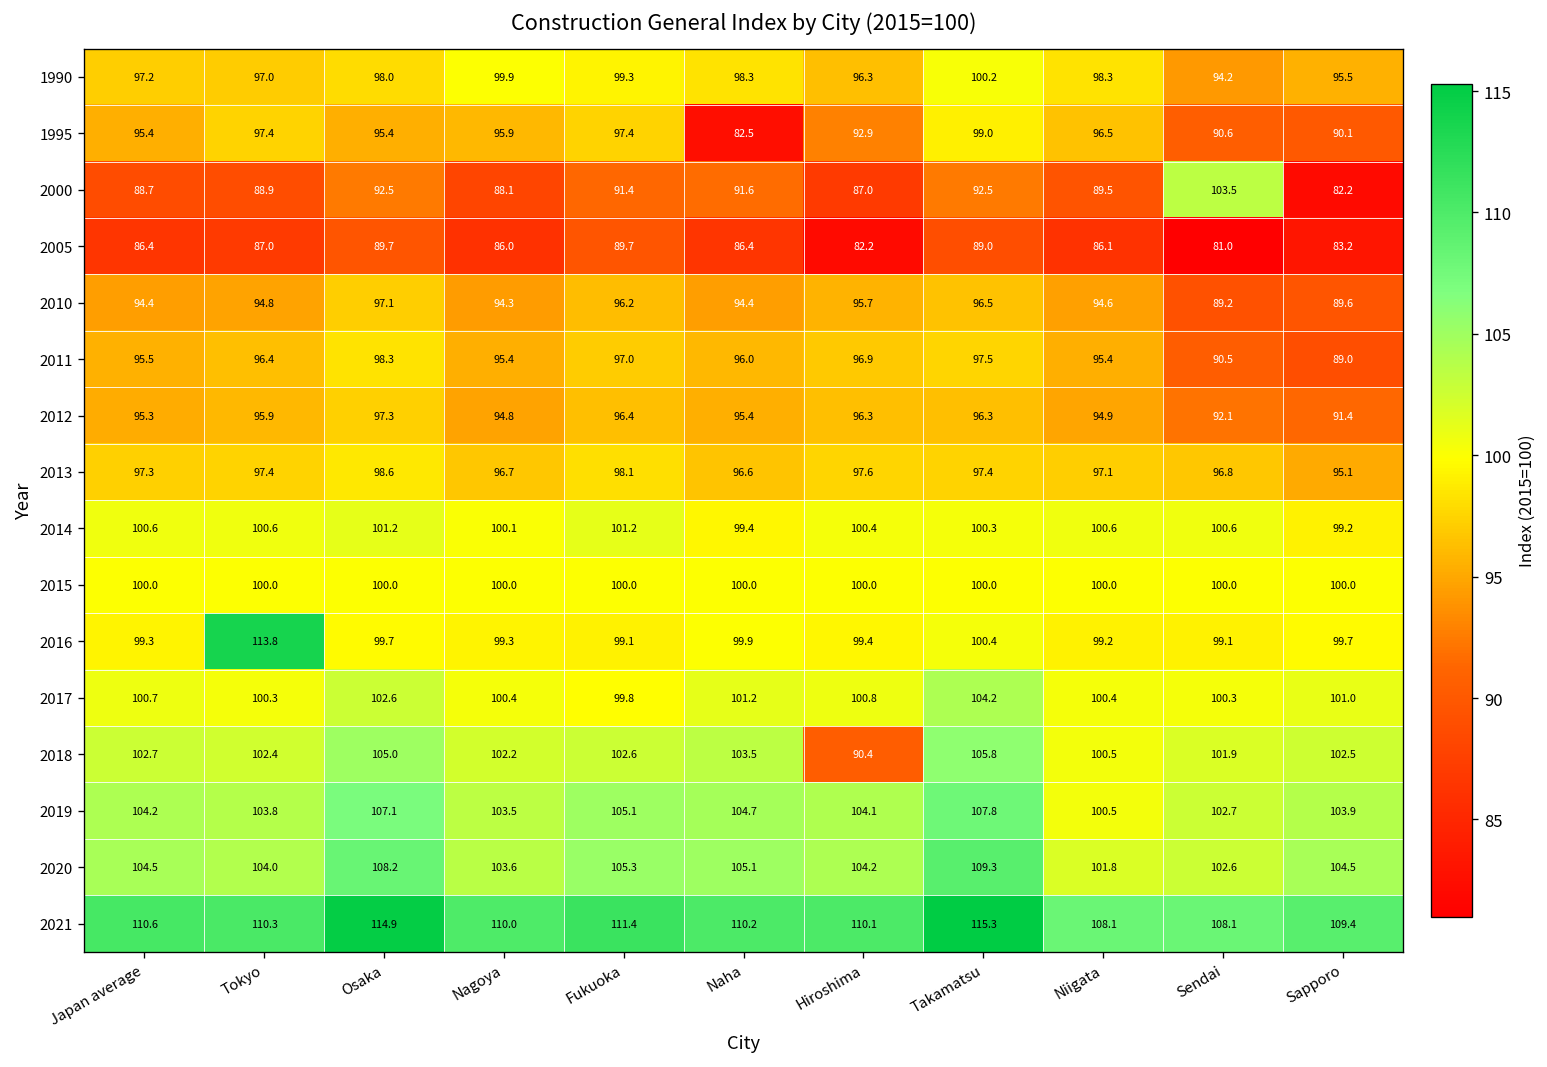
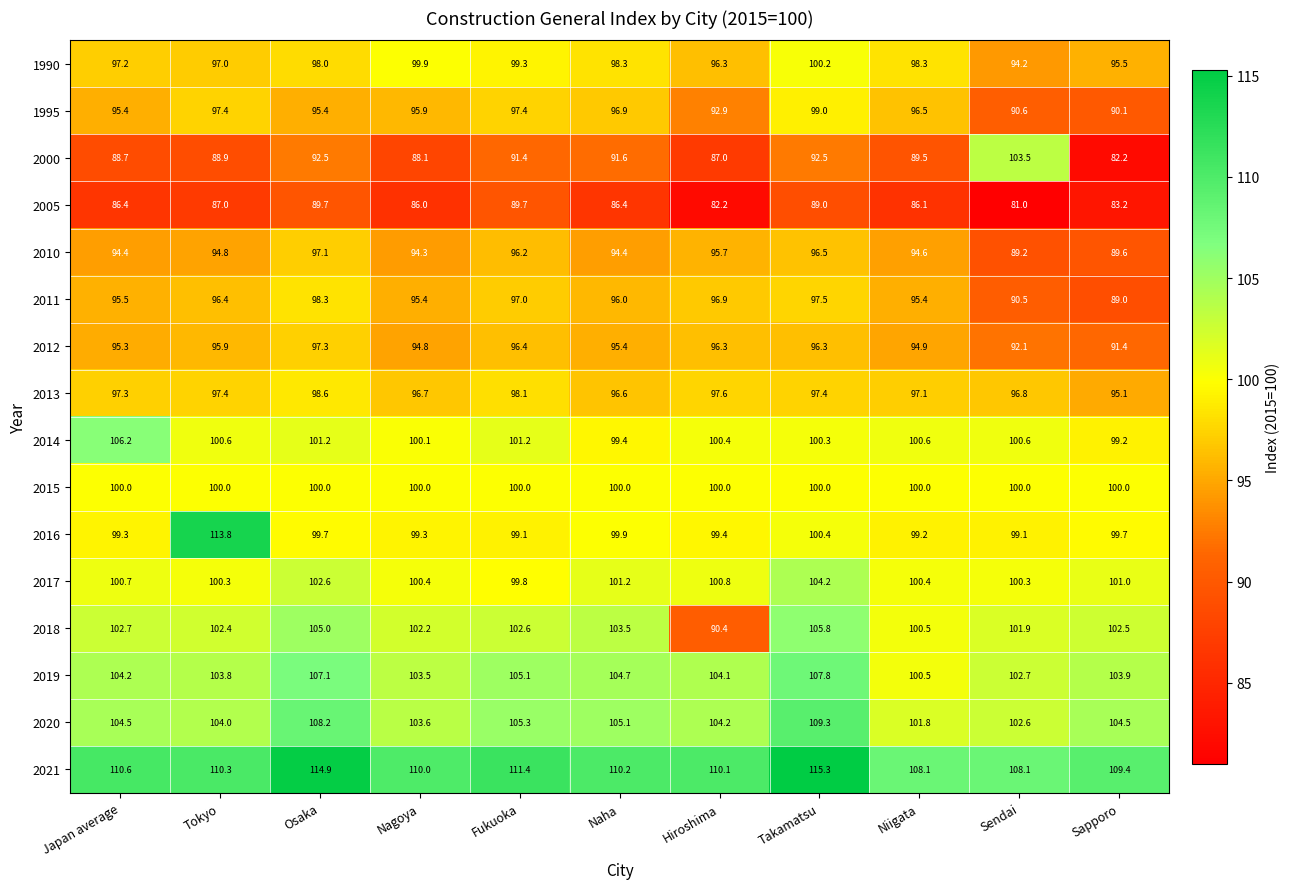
  {
    "1990": {
      "Japan average": 97.2,
      "Tokyo": 97.0,
      "Osaka": 98.0,
      "Nagoya": 99.9,
      "Fukuoka": 99.3,
      "Naha": 98.3,
      "Hiroshima": 96.3,
      "Takamatsu": 100.2,
      "Niigata": 98.3,
      "Sendai": 94.2,
      "Sapporo": 95.5
    },
    "1995": {
      "Japan average": 95.4,
      "Tokyo": 97.4,
      "Osaka": 95.4,
      "Nagoya": 95.9,
      "Fukuoka": 97.4,
-     "Naha": 82.5,
+     "Naha": 96.9,
      "Hiroshima": 92.9,
      "Takamatsu": 99.0,
      "Niigata": 96.5,
      "Sendai": 90.6,
      "Sapporo": 90.1
    },
    "2000": {
      "Japan average": 88.7,
      "Tokyo": 88.9,
      "Osaka": 92.5,
      "Nagoya": 88.1,
      "Fukuoka": 91.4,
      "Naha": 91.6,
      "Hiroshima": 87.0,
      "Takamatsu": 92.5,
      "Niigata": 89.5,
      "Sendai": 103.5,
      "Sapporo": 82.2
    },
    "2005": {
      "Japan average": 86.4,
      "Tokyo": 87.0,
      "Osaka": 89.7,
      "Nagoya": 86.0,
      "Fukuoka": 89.7,
      "Naha": 86.4,
      "Hiroshima": 82.2,
      "Takamatsu": 89.0,
      "Niigata": 86.1,
      "Sendai": 81.0,
      "Sapporo": 83.2
    },
    "2010": {
      "Japan average": 94.4,
      "Tokyo": 94.8,
      "Osaka": 97.1,
      "Nagoya": 94.3,
      "Fukuoka": 96.2,
      "Naha": 94.4,
      "Hiroshima": 95.7,
      "Takamatsu": 96.5,
      "Niigata": 94.6,
      "Sendai": 89.2,
      "Sapporo": 89.6
    },
    "2011": {
      "Japan average": 95.5,
      "Tokyo": 96.4,
      "Osaka": 98.3,
      "Nagoya": 95.4,
      "Fukuoka": 97.0,
      "Naha": 96.0,
      "Hiroshima": 96.9,
      "Takamatsu": 97.5,
      "Niigata": 95.4,
      "Sendai": 90.5,
      "Sapporo": 89.0
    },
    "2012": {
      "Japan average": 95.3,
      "Tokyo": 95.9,
      "Osaka": 97.3,
      "Nagoya": 94.8,
      "Fukuoka": 96.4,
      "Naha": 95.4,
      "Hiroshima": 96.3,
      "Takamatsu": 96.3,
      "Niigata": 94.9,
      "Sendai": 92.1,
      "Sapporo": 91.4
    },
    "2013": {
      "Japan average": 97.3,
      "Tokyo": 97.4,
      "Osaka": 98.6,
      "Nagoya": 96.7,
      "Fukuoka": 98.1,
      "Naha": 96.6,
      "Hiroshima": 97.6,
      "Takamatsu": 97.4,
      "Niigata": 97.1,
      "Sendai": 96.8,
      "Sapporo": 95.1
    },
    "2014": {
-     "Japan average": 100.6,
+     "Japan average": 106.2,
      "Tokyo": 100.6,
      "Osaka": 101.2,
      "Nagoya": 100.1,
      "Fukuoka": 101.2,
      "Naha": 99.4,
      "Hiroshima": 100.4,
      "Takamatsu": 100.3,
      "Niigata": 100.6,
      "Sendai": 100.6,
      "Sapporo": 99.2
    },
    "2015": {
      "Japan average": 100.0,
      "Tokyo": 100.0,
      "Osaka": 100.0,
      "Nagoya": 100.0,
      "Fukuoka": 100.0,
      "Naha": 100.0,
      "Hiroshima": 100.0,
      "Takamatsu": 100.0,
      "Niigata": 100.0,
      "Sendai": 100.0,
      "Sapporo": 100.0
    },
    "2016": {
      "Japan average": 99.3,
      "Tokyo": 113.8,
      "Osaka": 99.7,
      "Nagoya": 99.3,
      "Fukuoka": 99.1,
      "Naha": 99.9,
      "Hiroshima": 99.4,
      "Takamatsu": 100.4,
      "Niigata": 99.2,
      "Sendai": 99.1,
      "Sapporo": 99.7
    },
    "2017": {
      "Japan average": 100.7,
      "Tokyo": 100.3,
      "Osaka": 102.6,
      "Nagoya": 100.4,
      "Fukuoka": 99.8,
      "Naha": 101.2,
      "Hiroshima": 100.8,
      "Takamatsu": 104.2,
      "Niigata": 100.4,
      "Sendai": 100.3,
      "Sapporo": 101.0
    },
    "2018": {
      "Japan average": 102.7,
      "Tokyo": 102.4,
      "Osaka": 105.0,
      "Nagoya": 102.2,
      "Fukuoka": 102.6,
      "Naha": 103.5,
      "Hiroshima": 90.4,
      "Takamatsu": 105.8,
      "Niigata": 100.5,
      "Sendai": 101.9,
      "Sapporo": 102.5
    },
    "2019": {
      "Japan average": 104.2,
      "Tokyo": 103.8,
      "Osaka": 107.1,
      "Nagoya": 103.5,
      "Fukuoka": 105.1,
      "Naha": 104.7,
      "Hiroshima": 104.1,
      "Takamatsu": 107.8,
      "Niigata": 100.5,
      "Sendai": 102.7,
      "Sapporo": 103.9
    },
    "2020": {
      "Japan average": 104.5,
      "Tokyo": 104.0,
      "Osaka": 108.2,
      "Nagoya": 103.6,
      "Fukuoka": 105.3,
      "Naha": 105.1,
      "Hiroshima": 104.2,
      "Takamatsu": 109.3,
      "Niigata": 101.8,
      "Sendai": 102.6,
      "Sapporo": 104.5
    },
    "2021": {
      "Japan average": 110.6,
      "Tokyo": 110.3,
      "Osaka": 114.9,
      "Nagoya": 110.0,
      "Fukuoka": 111.4,
      "Naha": 110.2,
      "Hiroshima": 110.1,
      "Takamatsu": 115.3,
      "Niigata": 108.1,
      "Sendai": 108.1,
      "Sapporo": 109.4
    }
  }
